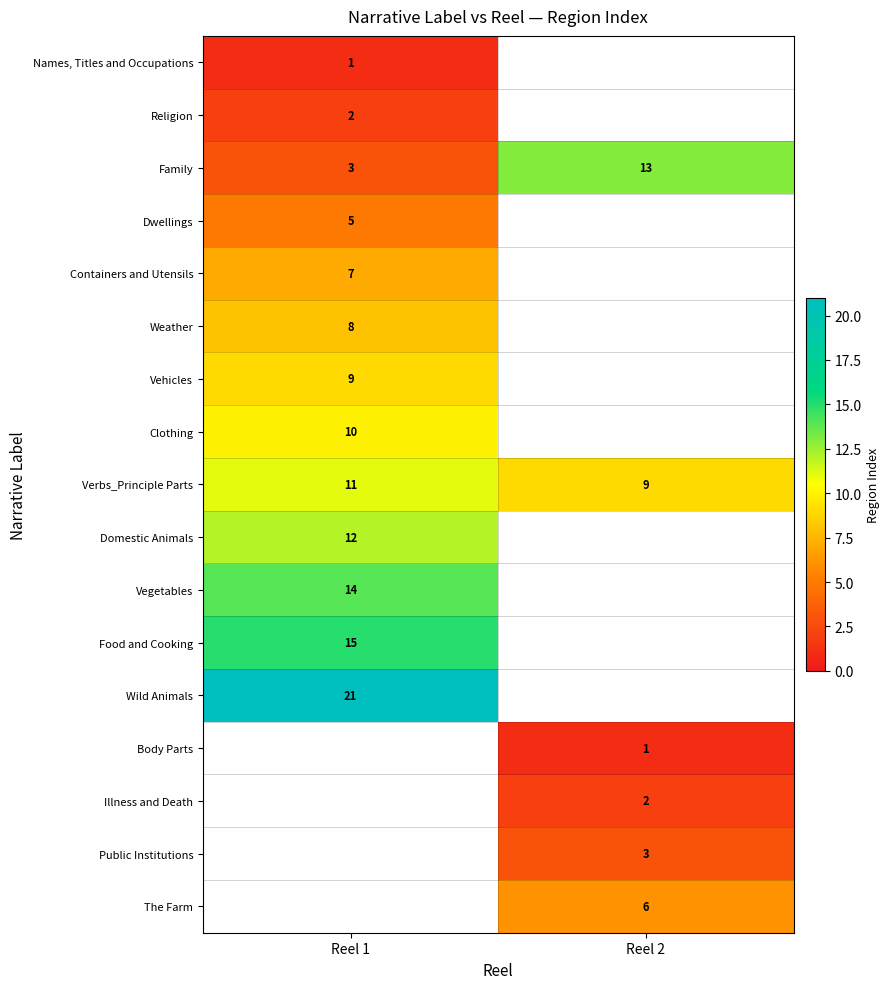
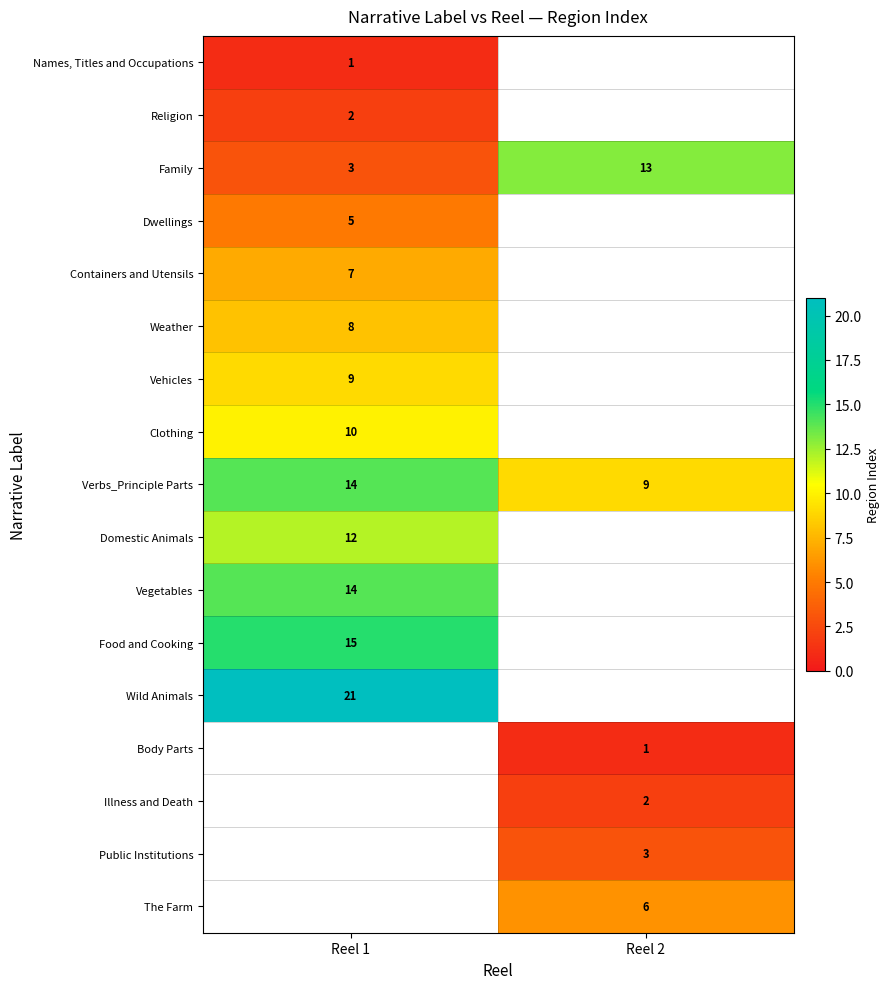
  {
    "Names, Titles and Occupations": {
      "Reel 1": 1
    },
    "Religion": {
      "Reel 1": 2
    },
    "Family": {
      "Reel 1": 3,
      "Reel 2": 13
    },
    "Dwellings": {
      "Reel 1": 5
    },
    "Containers and Utensils": {
      "Reel 1": 7
    },
    "Weather": {
      "Reel 1": 8
    },
    "Vehicles": {
      "Reel 1": 9
    },
    "Clothing": {
      "Reel 1": 10
    },
    "Verbs_Principle Parts": {
-     "Reel 1": 11,
+     "Reel 1": 14,
      "Reel 2": 9
    },
    "Domestic Animals": {
      "Reel 1": 12
    },
    "Vegetables": {
      "Reel 1": 14
    },
    "Food and Cooking": {
      "Reel 1": 15
    },
    "Wild Animals": {
      "Reel 1": 21
    },
    "Body Parts": {
      "Reel 2": 1
    },
    "Illness and Death": {
      "Reel 2": 2
    },
    "Public Institutions": {
      "Reel 2": 3
    },
    "The Farm": {
      "Reel 2": 6
    }
  }
